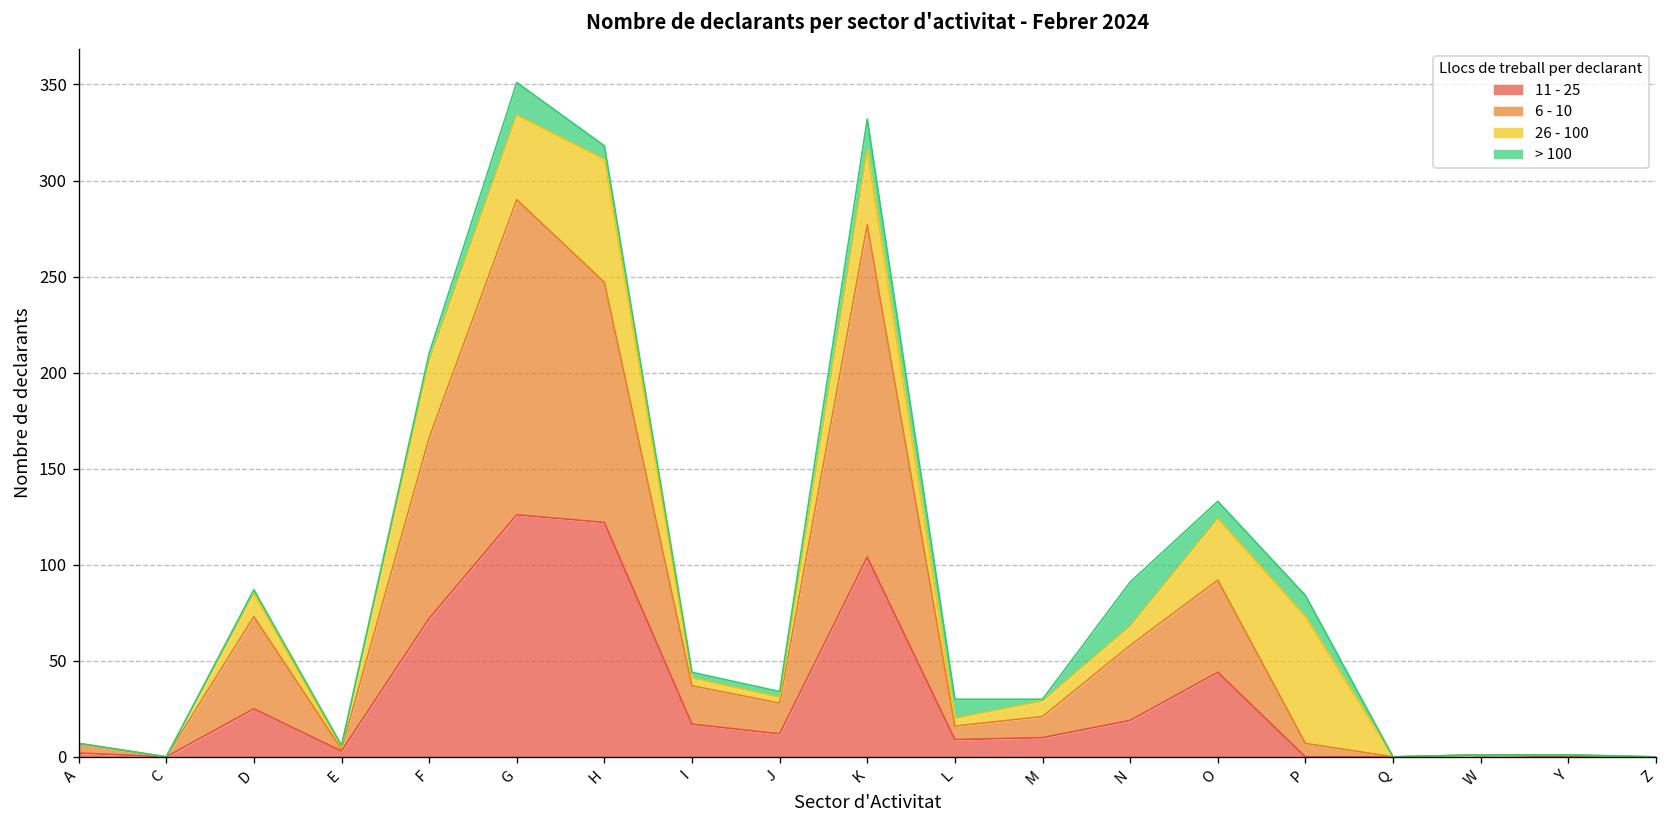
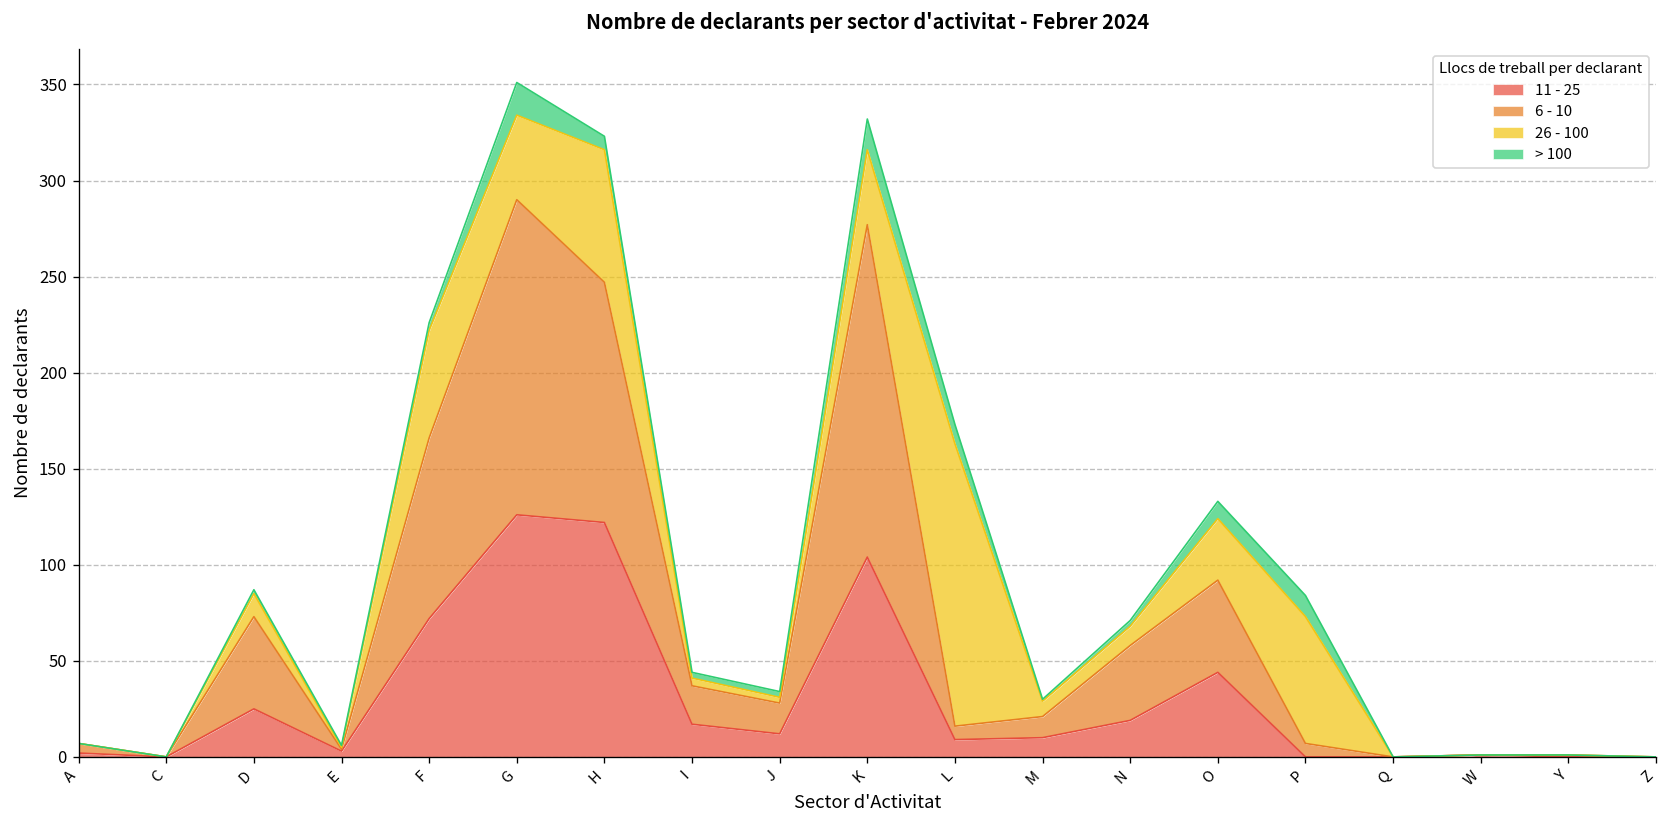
  {
    "26 - 100": {
      "D": 12,
-     "F": 40,
+     "F": 56,
      "G": 44,
-     "H": 64,
+     "H": 69,
      "I": 4,
      "J": 3,
      "K": 39,
-     "L": 4,
+     "L": 147,
      "N": 10,
      "O": 32,
      "P": 66
    },
    "> 100": {
      "D": 2,
      "F": 4,
      "G": 17,
      "H": 7,
      "I": 3,
      "J": 3,
      "K": 16,
      "L": 10,
-     "N": 23,
+     "N": 3,
      "O": 9,
      "P": 11
    }
  }
